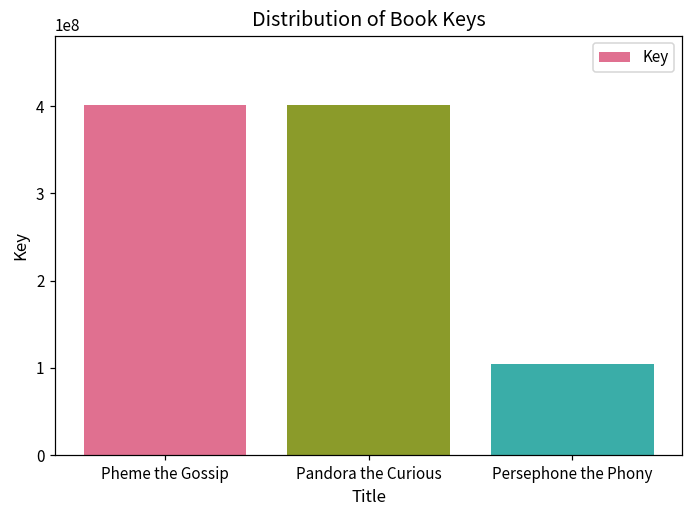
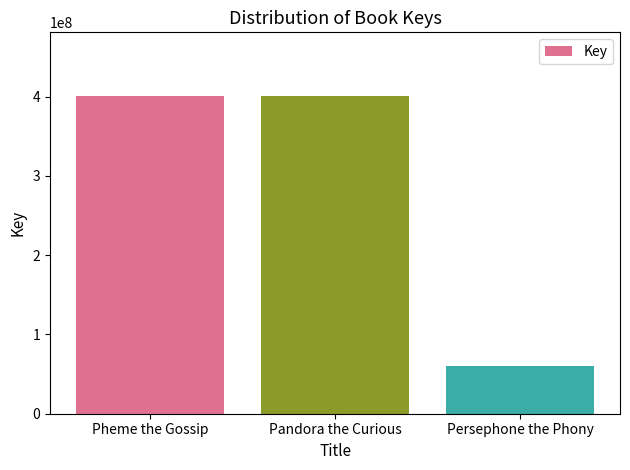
  {
    "Pheme the Gossip": 400000000,
    "Pandora the Curious": 400000000,
-   "Persephone the Phony": 100000000
+   "Persephone the Phony": 60000000
  }
